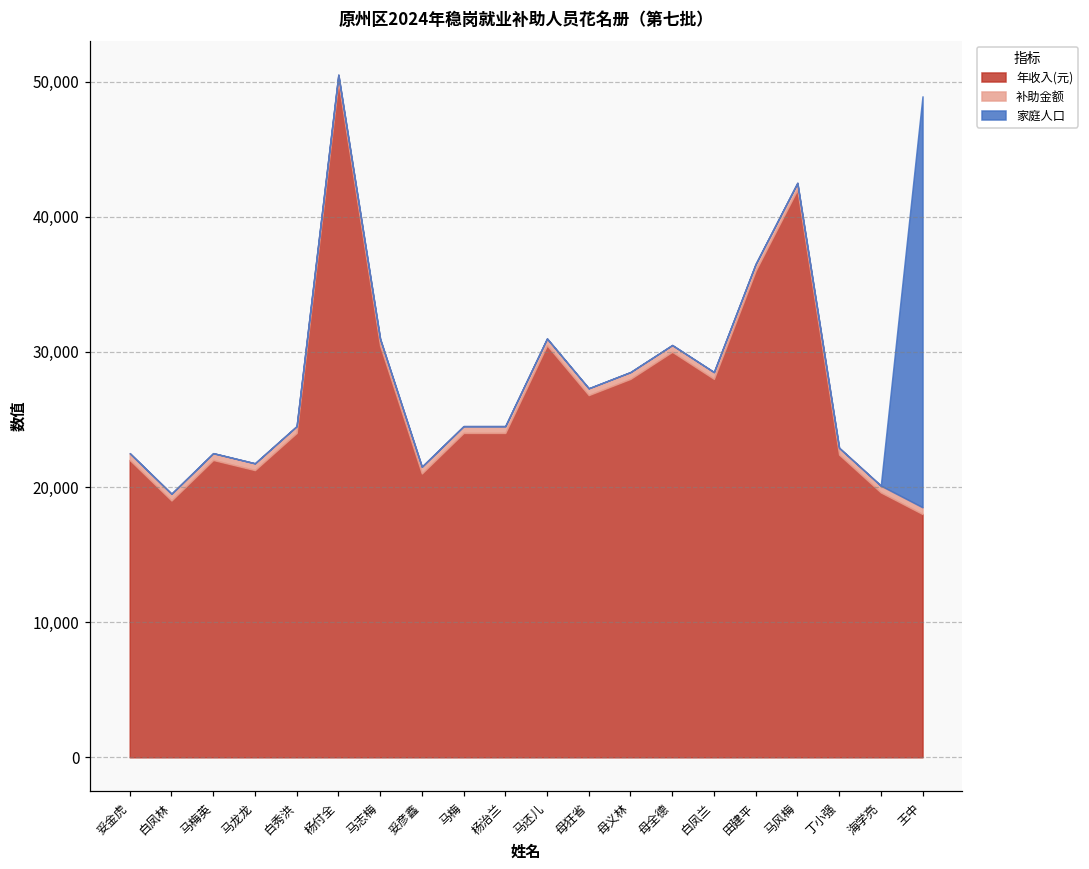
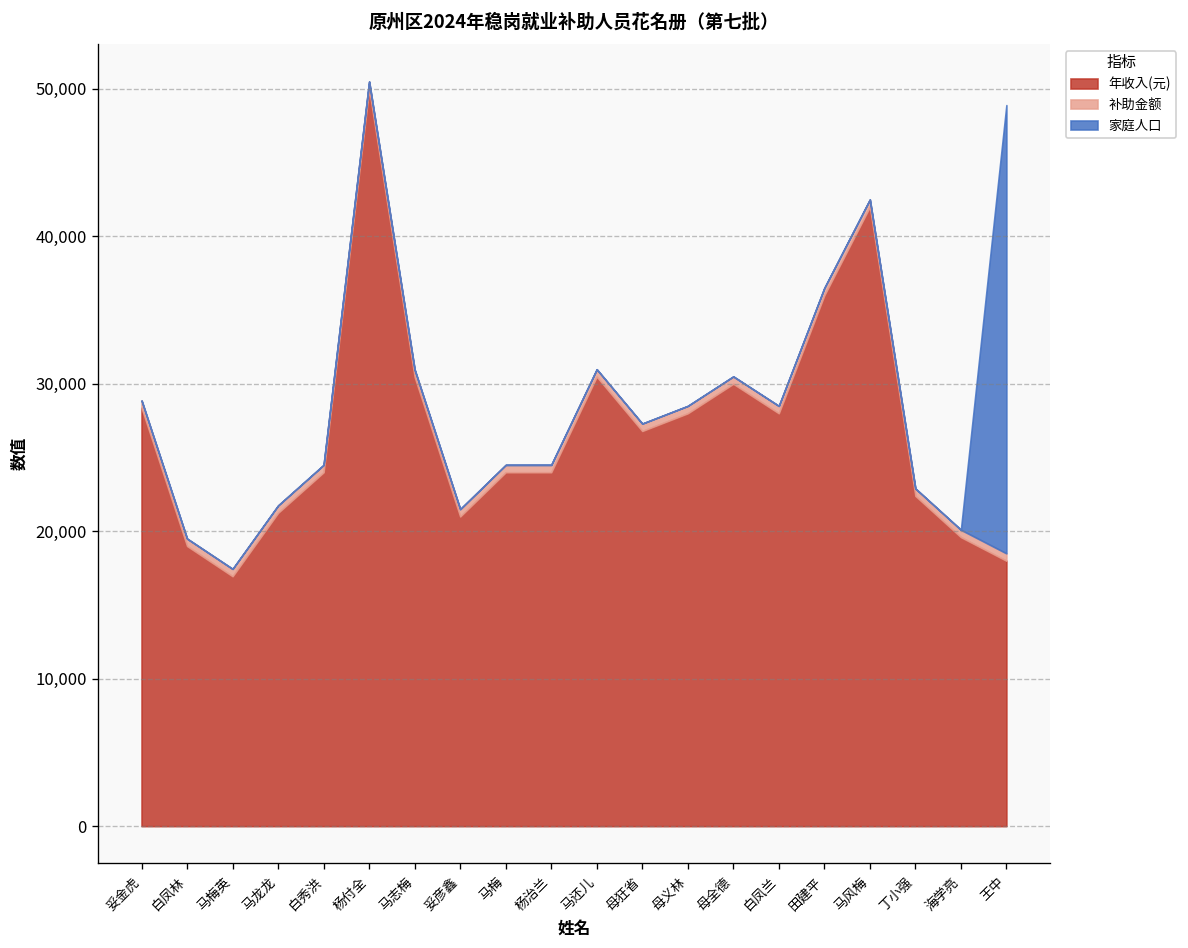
  {
    "年收入(元)": {
-     "妥金虎": "22,000",
+     "妥金虎": "28,400",
      "白凤林": "19,000",
-     "马梅英": "22,000",
+     "马梅英": "16,900",
      "马龙龙": "21,300",
      "白秀洪": "24,000",
      "杨付全": "50,000",
      "马志梅": "30,500",
      "妥彦鑫": "21,000",
      "马梅": "24,000",
      "杨治兰": "24,000",
      "马还儿": "30,500",
      "母狂省": "26,800",
      "母义林": "28,000",
      "母全德": "30,000",
      "白凤兰": "28,000",
      "田建平": "36,000",
      "马风梅": "42,000",
      "丁小强": "22,400",
      "海学亮": "19,600",
      "王中": "18,000"
    },
    "补助金额": {
      "王中": "500"
    },
    "家庭人口": {
      "王中": "30,400"
    }
  }
